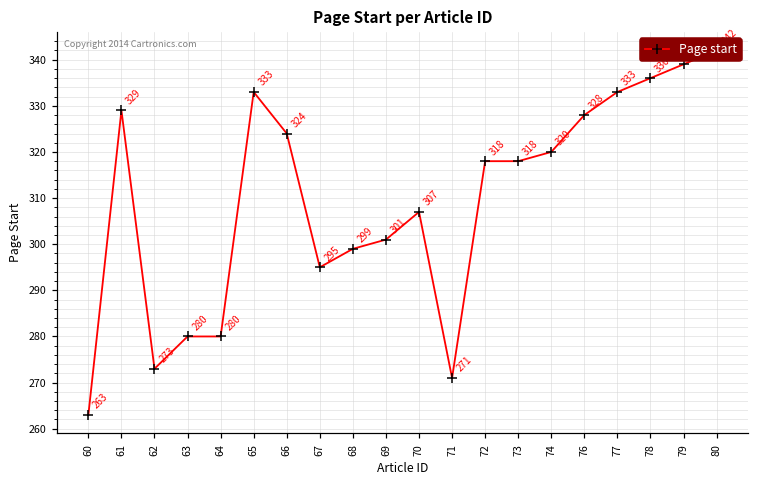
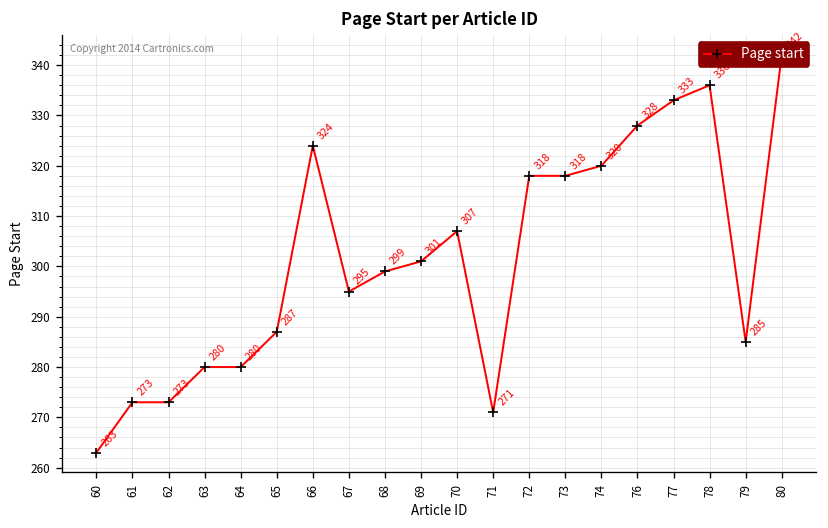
  {
    "60": 263,
-   "61": 329,
+   "61": 273,
    "62": 273,
    "63": 280,
    "64": 280,
-   "65": 333,
+   "65": 287,
    "66": 324,
    "67": 295,
    "68": 299,
    "69": 301,
    "70": 307,
    "71": 271,
    "72": 318,
    "73": 318,
    "74": 320,
    "76": 328,
    "77": 333,
-   "79": 339
+   "79": 285
  }
